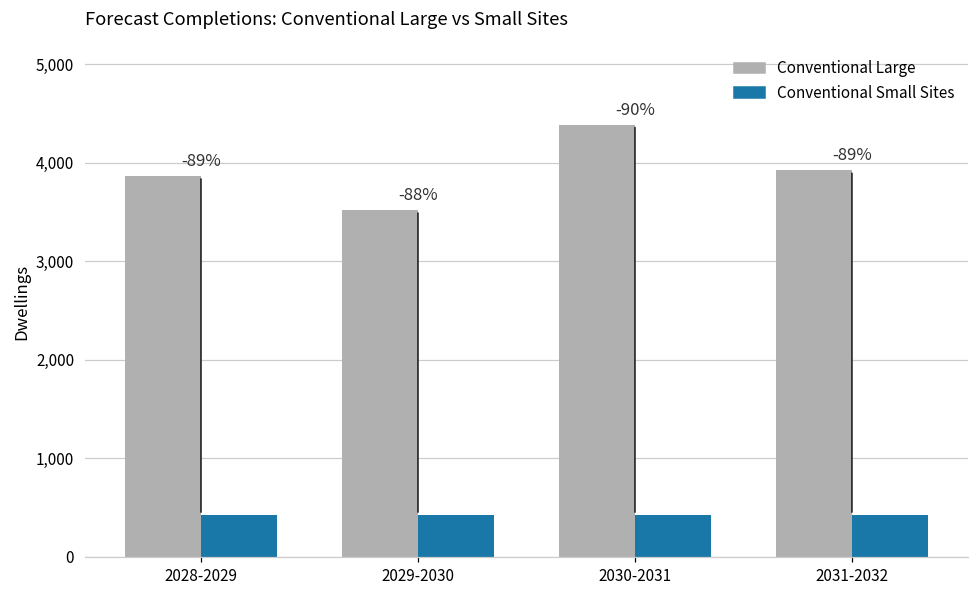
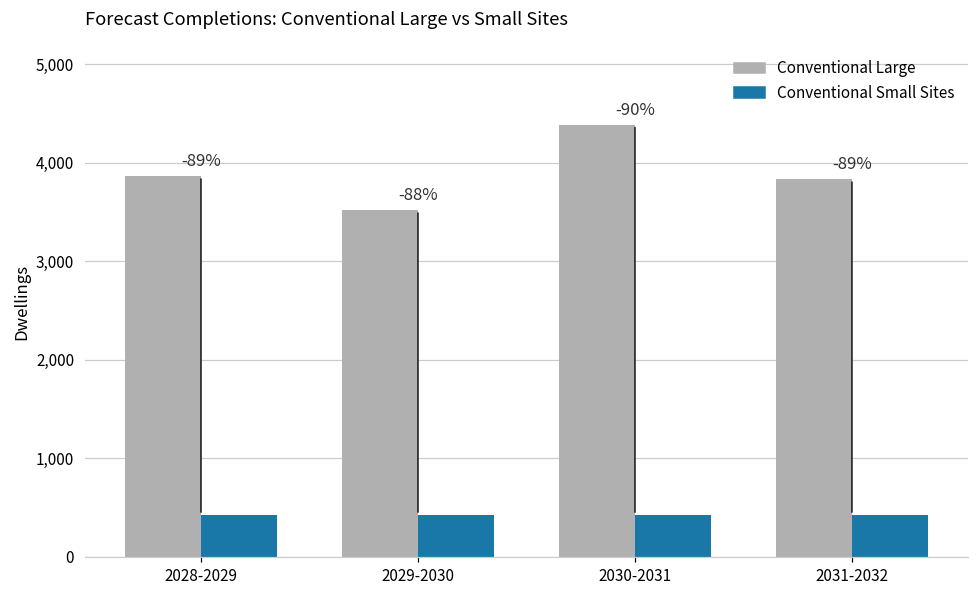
  {
    "Conventional Large": {
-     "2031-2032": "3,900"
+     "2031-2032": "3,800"
    },
    "Conventional Small Sites": {
      "2028-2029": "400",
      "2029-2030": "400",
      "2030-2031": "400",
      "2031-2032": "400"
    }
  }
